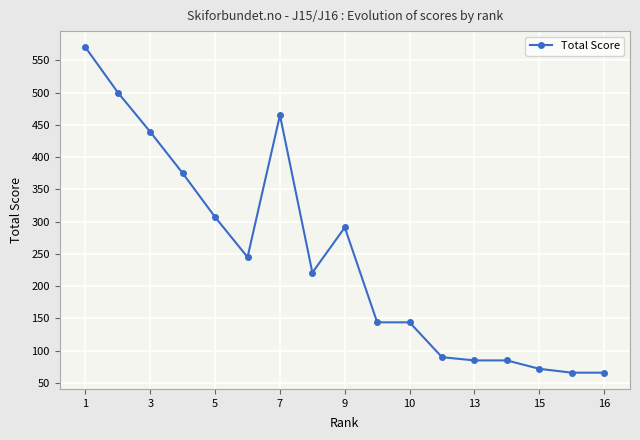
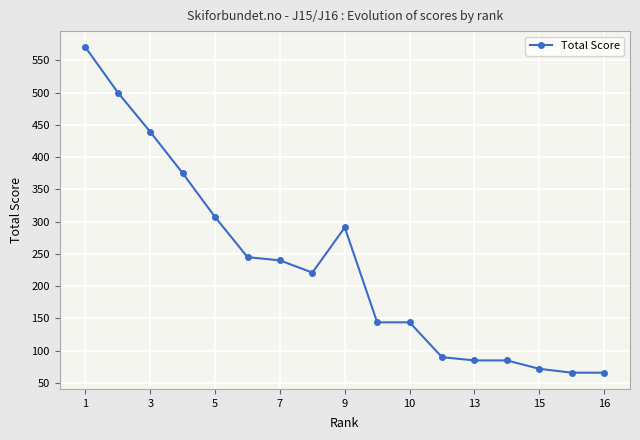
  {
    "1": 570,
    "3": 440,
    "5": 310,
-   "7": 470,
+   "7": 240,
    "9": 290,
    "15": 70
  }
